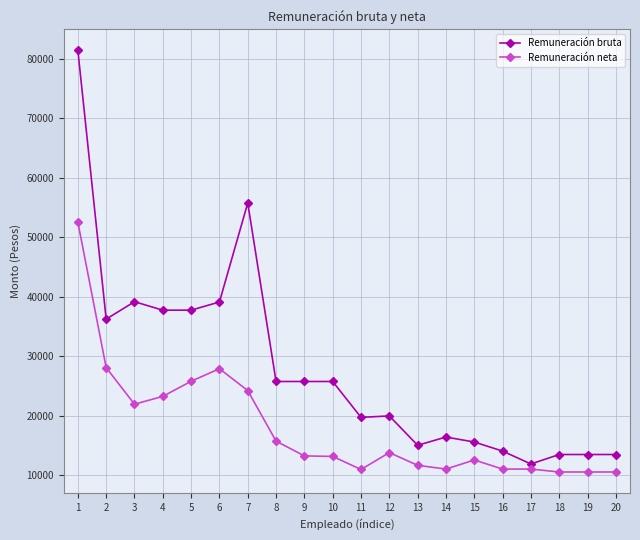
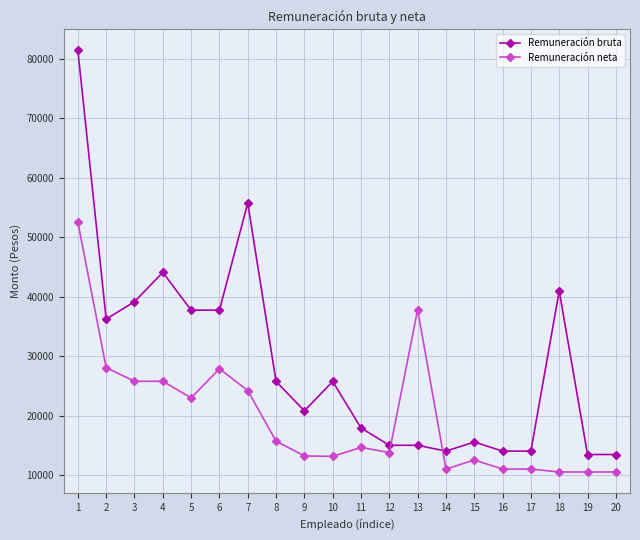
  {
    "Remuneración bruta": {
      "1": 81000,
      "2": 36000,
      "3": 39000,
-     "4": 38000,
+     "4": 44000,
      "5": 38000,
-     "6": 39000,
+     "6": 38000,
      "7": 56000,
      "8": 26000,
-     "9": 26000,
+     "9": 21000,
      "10": 26000,
-     "11": 20000,
-     "12": 20000,
+     "11": 18000,
+     "12": 15000,
      "13": 15000,
-     "14": 16000,
+     "14": 14000,
      "15": 16000,
      "16": 14000,
-     "17": 12000,
-     "18": 13000,
+     "17": 14000,
+     "18": 41000,
      "19": 13000,
      "20": 13000
    },
    "Remuneración neta": {
      "1": 53000,
      "2": 28000,
-     "3": 22000,
-     "4": 23000,
-     "5": 26000,
+     "3": 26000,
+     "4": 26000,
+     "5": 23000,
      "6": 28000,
      "7": 24000,
      "8": 16000,
      "9": 13000,
      "10": 13000,
-     "11": 11000,
+     "11": 15000,
      "12": 14000,
-     "13": 12000,
+     "13": 38000,
      "14": 11000,
      "15": 13000,
      "16": 11000,
      "17": 11000,
      "18": 11000,
      "19": 11000,
      "20": 11000
    }
  }
